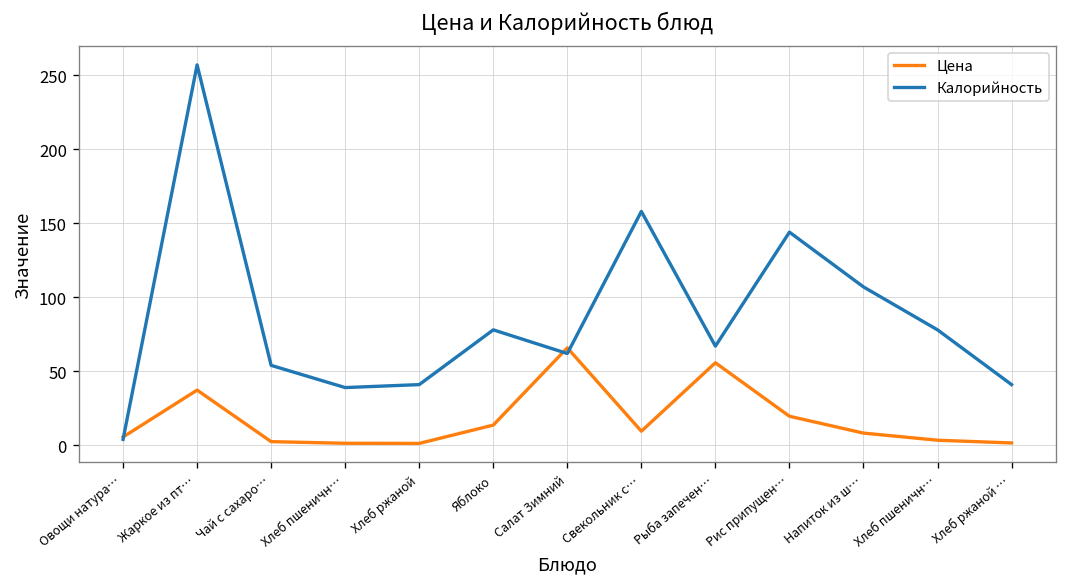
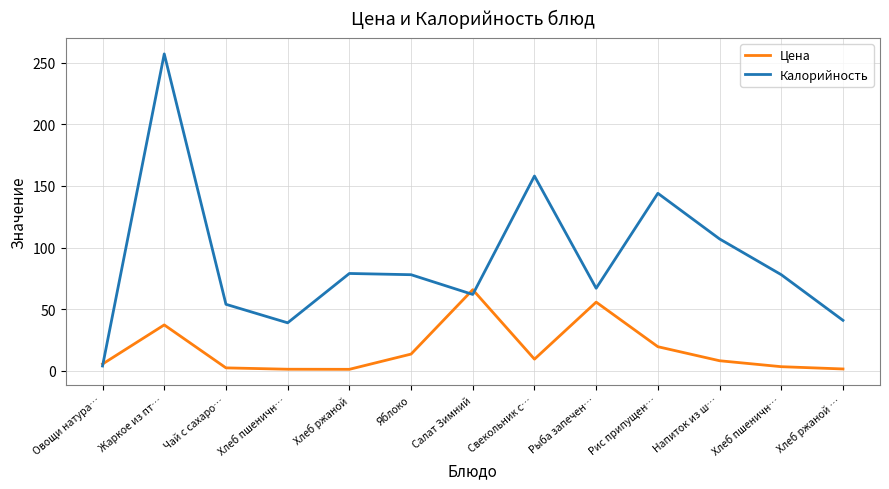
  {
    "Цена": {
      "Жаркое из пт…": 37,
      "Чай с сахаро…": 2,
      "Хлеб ржаной": 1,
      "Яблоко": 14,
      "Салат Зимний": 66,
      "Свекольник с…": 10,
      "Рыба запечен…": 56,
      "Рис припущен…": 20,
      "Напиток из ш…": 8,
      "Хлеб ржаной …": 2
    },
    "Калорийность": {
      "Жаркое из пт…": 257,
      "Чай с сахаро…": 54,
-     "Хлеб ржаной": 41,
+     "Хлеб ржаной": 79,
      "Яблоко": 78,
      "Салат Зимний": 62,
      "Свекольник с…": 158,
      "Рыба запечен…": 67,
      "Рис припущен…": 144,
      "Напиток из ш…": 107,
      "Хлеб ржаной …": 41
    }
  }
